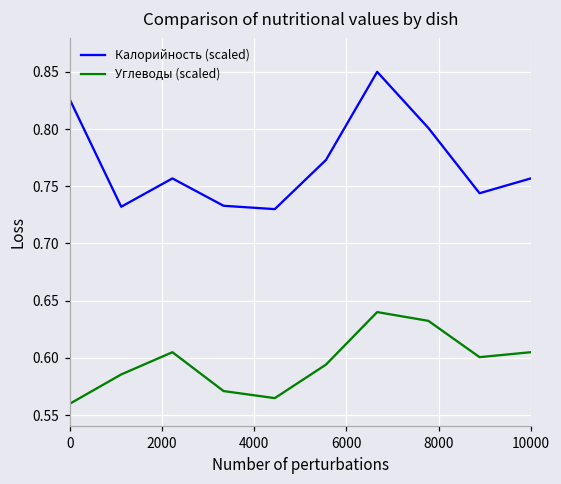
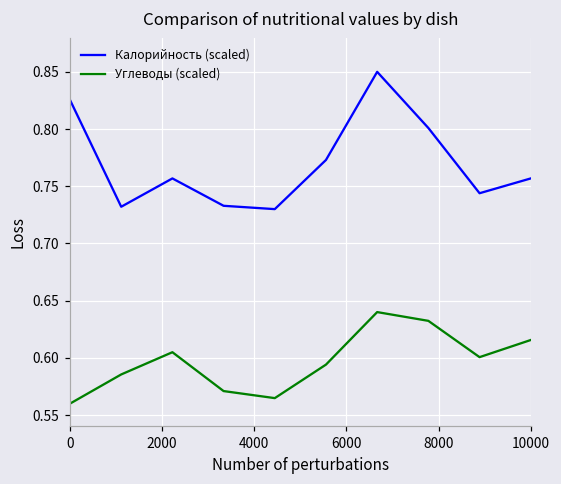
  {
    "Калорийность (scaled)": {
      "0": 0.825,
      "10000": 0.757
    },
    "Углеводы (scaled)": {
      "0": 0.560,
-     "10000": 0.605
+     "10000": 0.616
    }
  }
